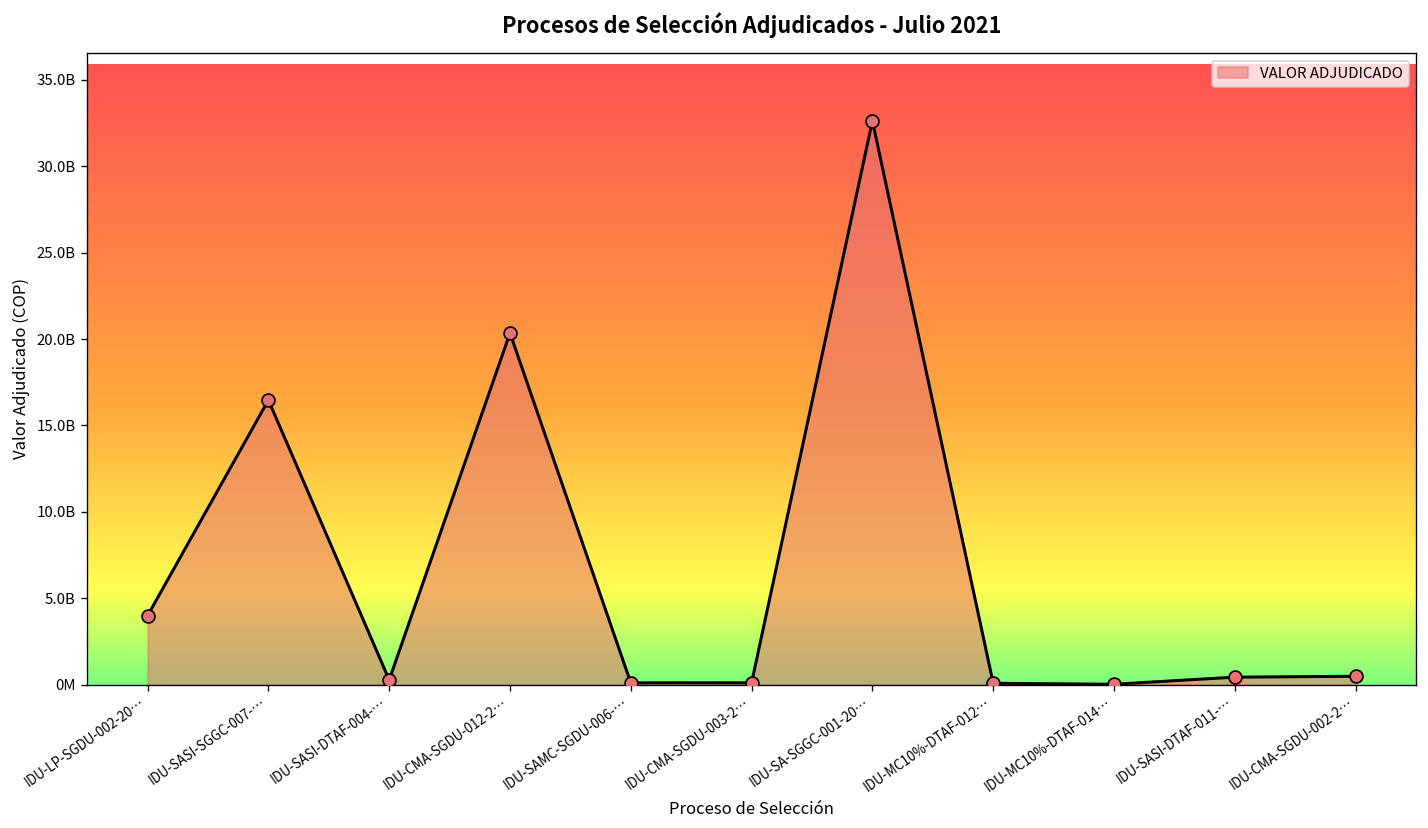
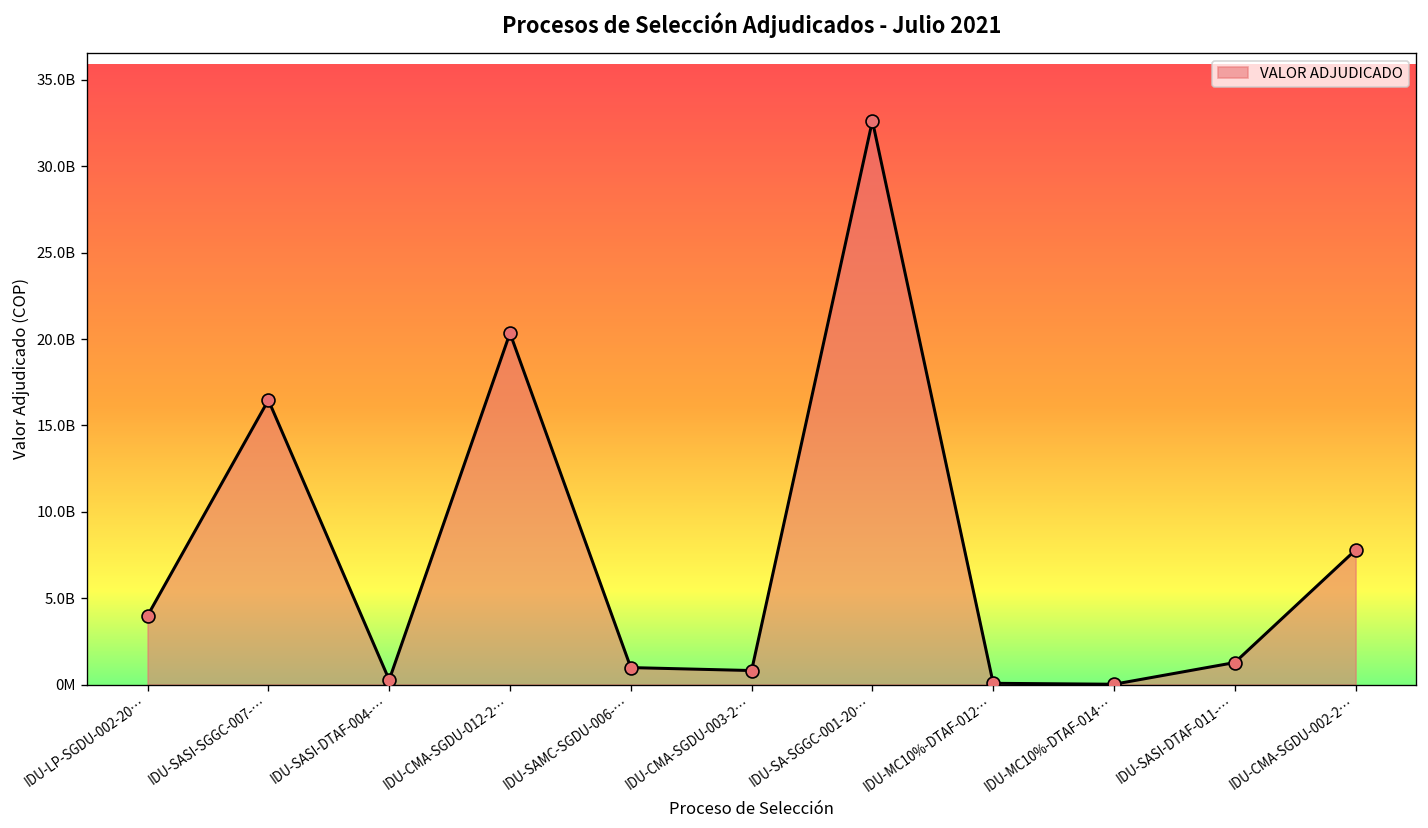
  {
    "IDU-LP-SGDU-002-20…": 4000000000,
    "IDU-SASI-SGGC-007-…": 16500000000,
    "IDU-SASI-DTAF-004-…": 300000000,
    "IDU-CMA-SGDU-012-2…": 20300000000,
-   "IDU-SAMC-SGDU-006-…": 100000000,
-   "IDU-CMA-SGDU-003-2…": 100000000,
+   "IDU-SAMC-SGDU-006-…": 1000000000,
+   "IDU-CMA-SGDU-003-2…": 800000000,
    "IDU-SA-SGGC-001-20…": 32600000000,
    "IDU-MC10%-DTAF-012…": 100000000,
    "IDU-MC10%-DTAF-014…": 0,
-   "IDU-SASI-DTAF-011-…": 400000000,
-   "IDU-CMA-SGDU-002-2…": 500000000
+   "IDU-SASI-DTAF-011-…": 1300000000,
+   "IDU-CMA-SGDU-002-2…": 7800000000
  }
